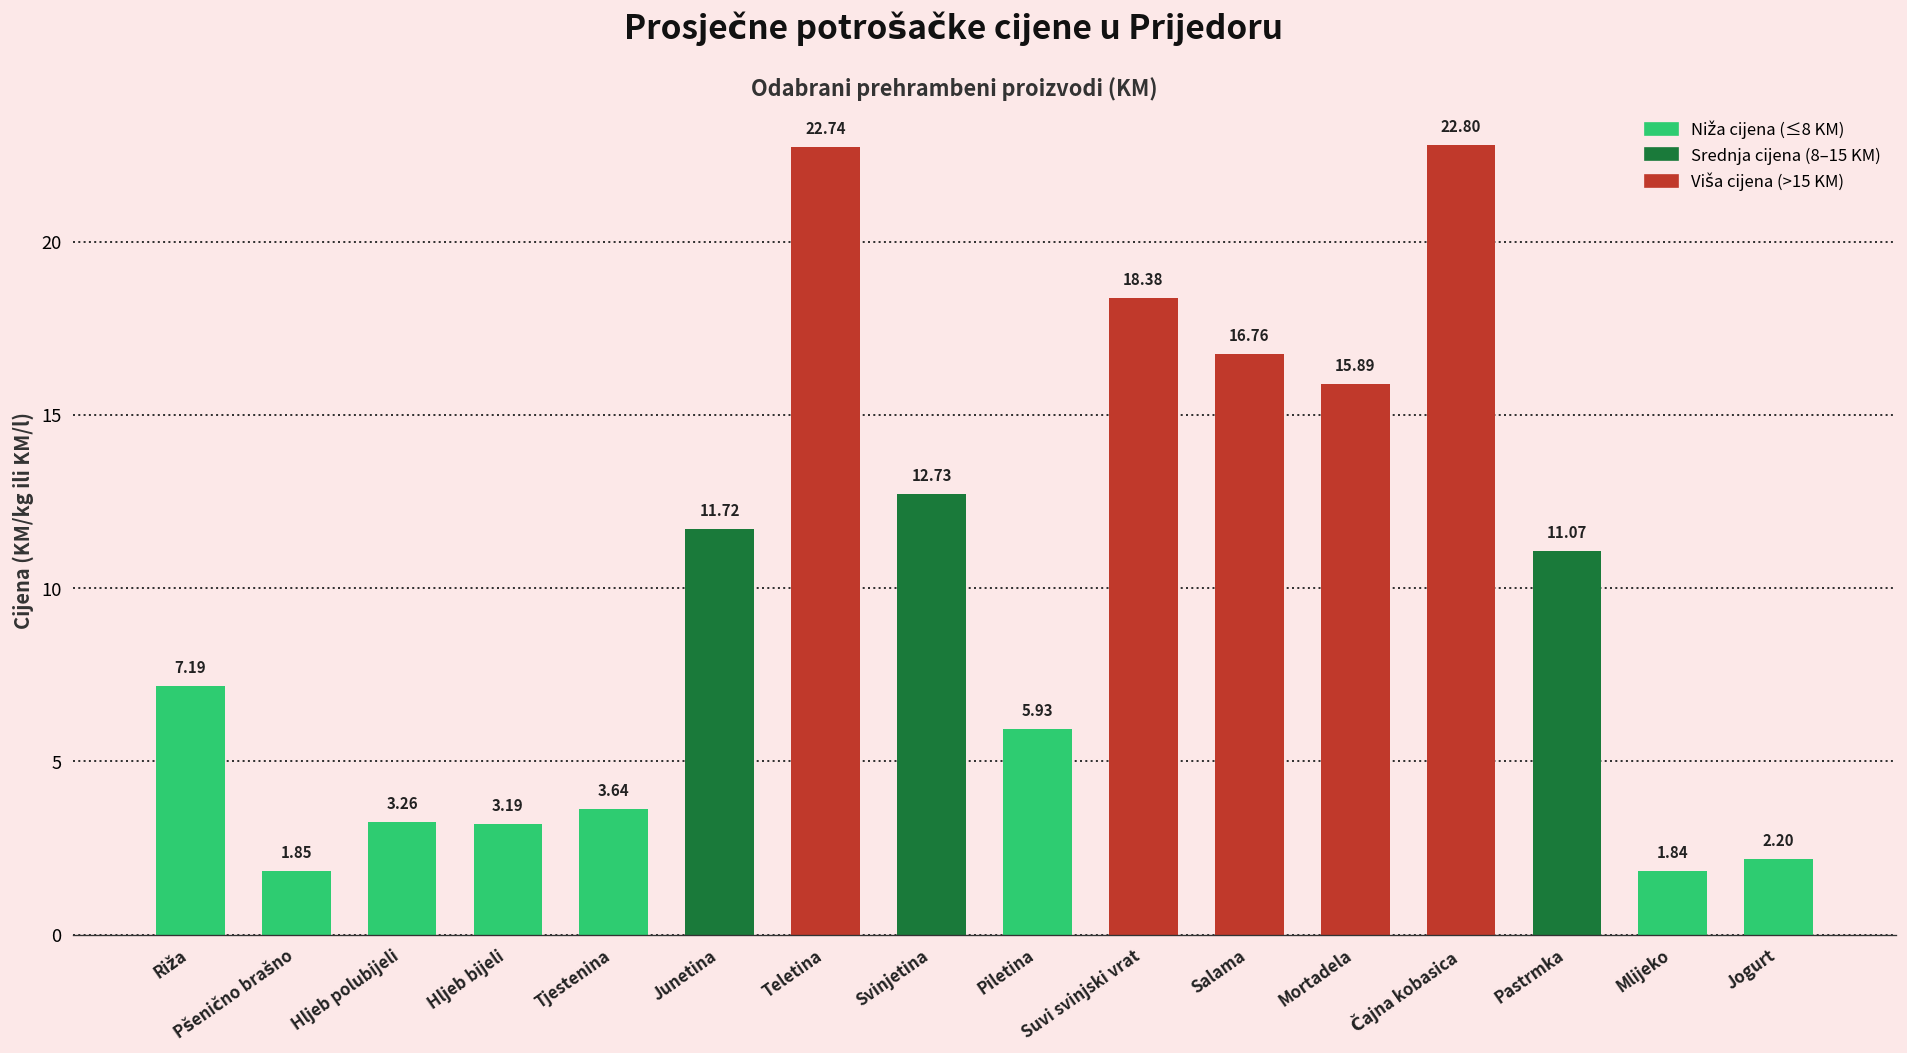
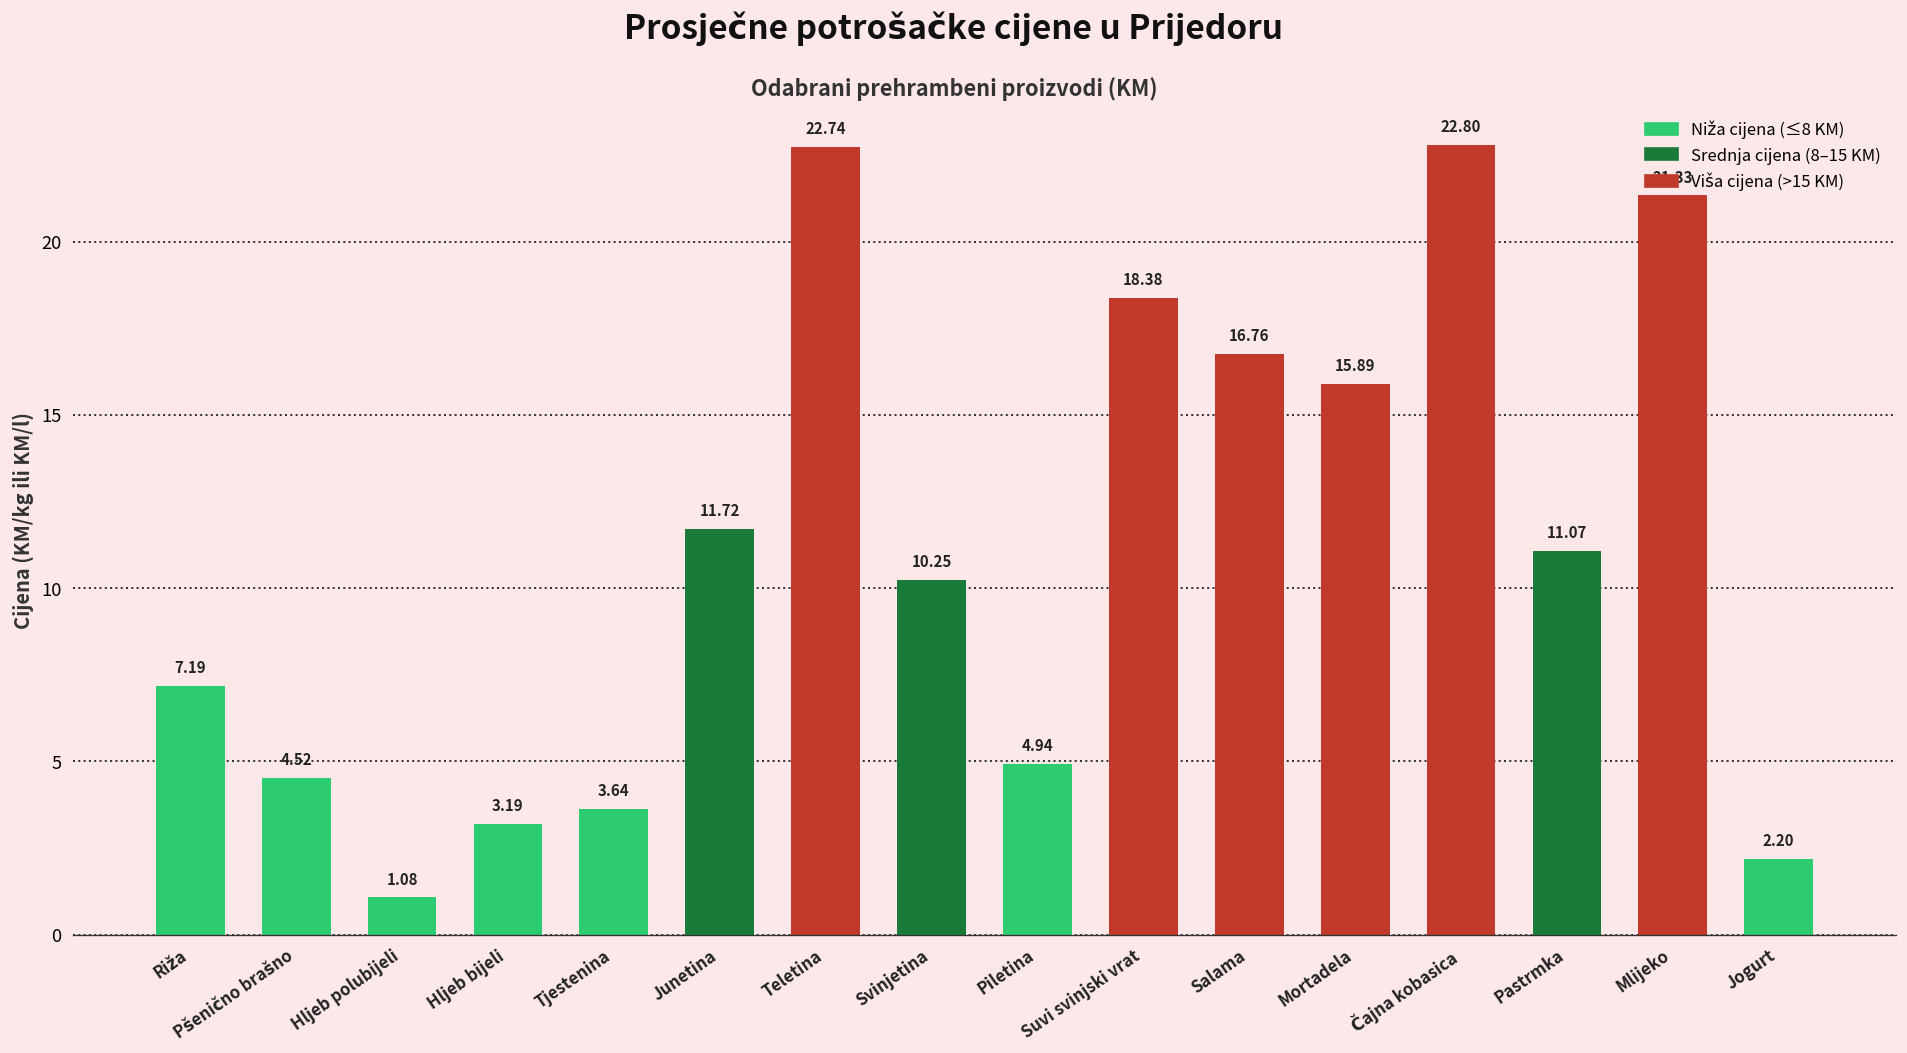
  {
    "Riža": 7.19,
-   "Pšenično brašno": 1.85,
-   "Hljeb polubijeli": 3.26,
+   "Pšenično brašno": 4.52,
+   "Hljeb polubijeli": 1.08,
    "Hljeb bijeli": 3.19,
    "Tjestenina": 3.64,
    "Junetina": 11.72,
    "Teletina": 22.74,
-   "Svinjetina": 12.73,
-   "Piletina": 5.93,
+   "Svinjetina": 10.25,
+   "Piletina": 4.94,
    "Suvi svinjski vrat": 18.38,
    "Salama": 16.76,
    "Mortadela": 15.89,
    "Čajna kobasica": 22.80,
    "Pastrmka": 11.07,
-   "Mlijeko": 1.84,
+   "Mlijeko": 21.33,
    "Jogurt": 2.20
  }
